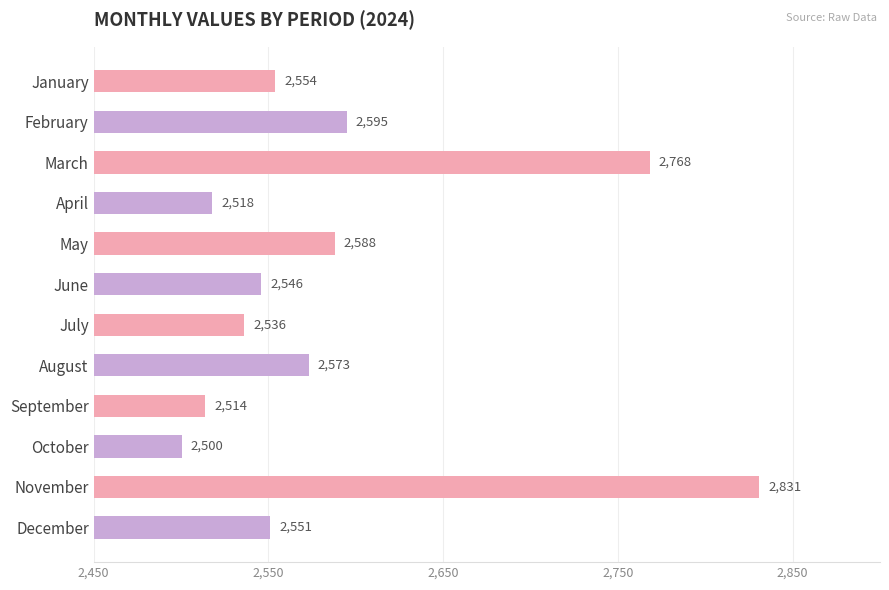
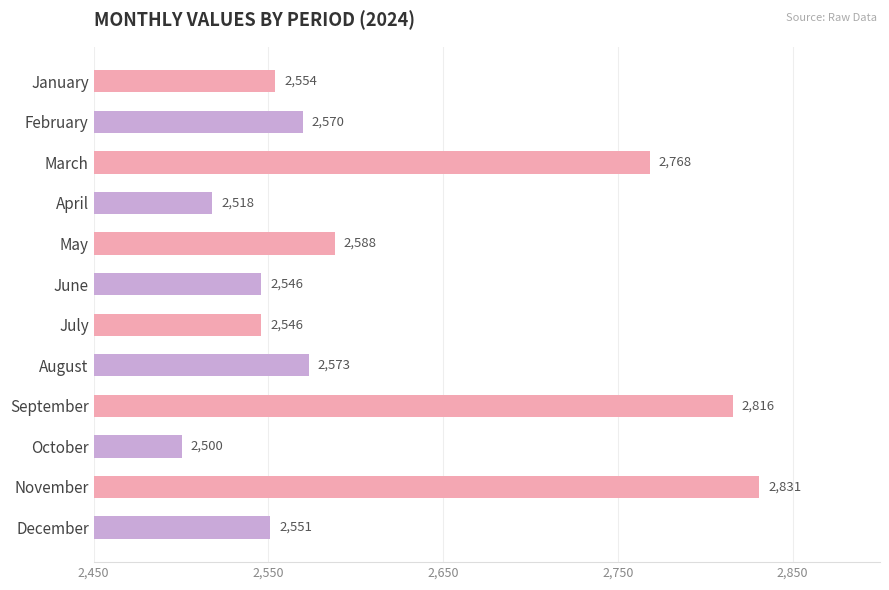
  {
    "January": "2,554",
-   "February": "2,595",
+   "February": "2,570",
    "March": "2,768",
    "April": "2,518",
    "May": "2,588",
    "June": "2,546",
-   "July": "2,536",
+   "July": "2,546",
    "August": "2,573",
-   "September": "2,514",
+   "September": "2,816",
    "October": "2,500",
    "November": "2,831",
    "December": "2,551"
  }
